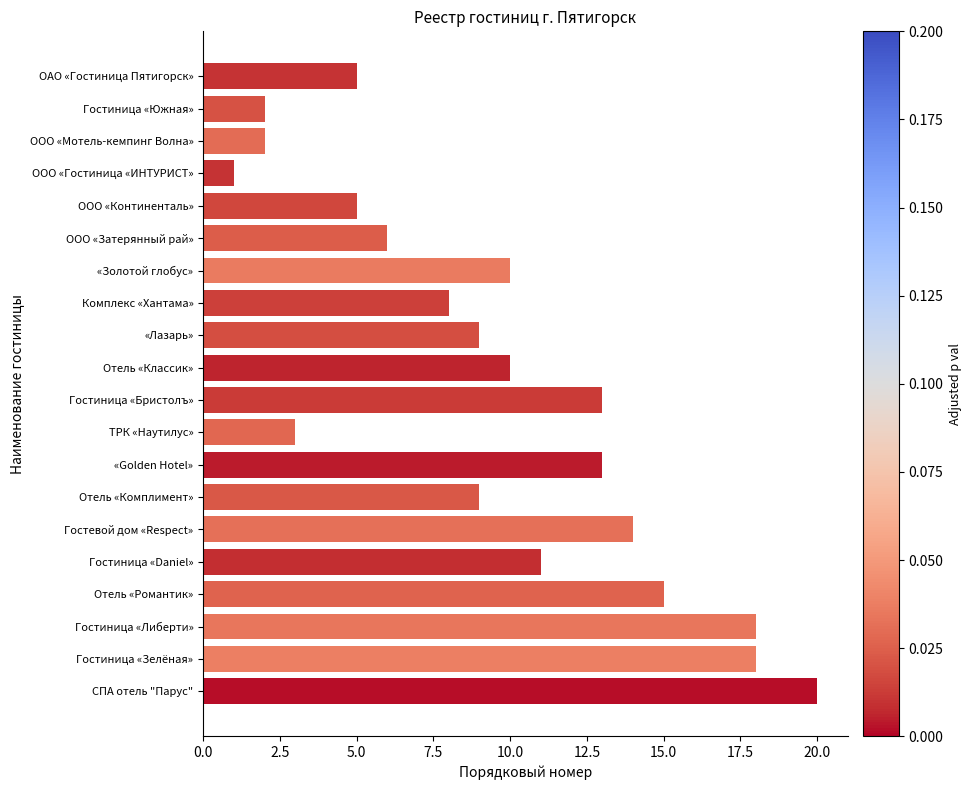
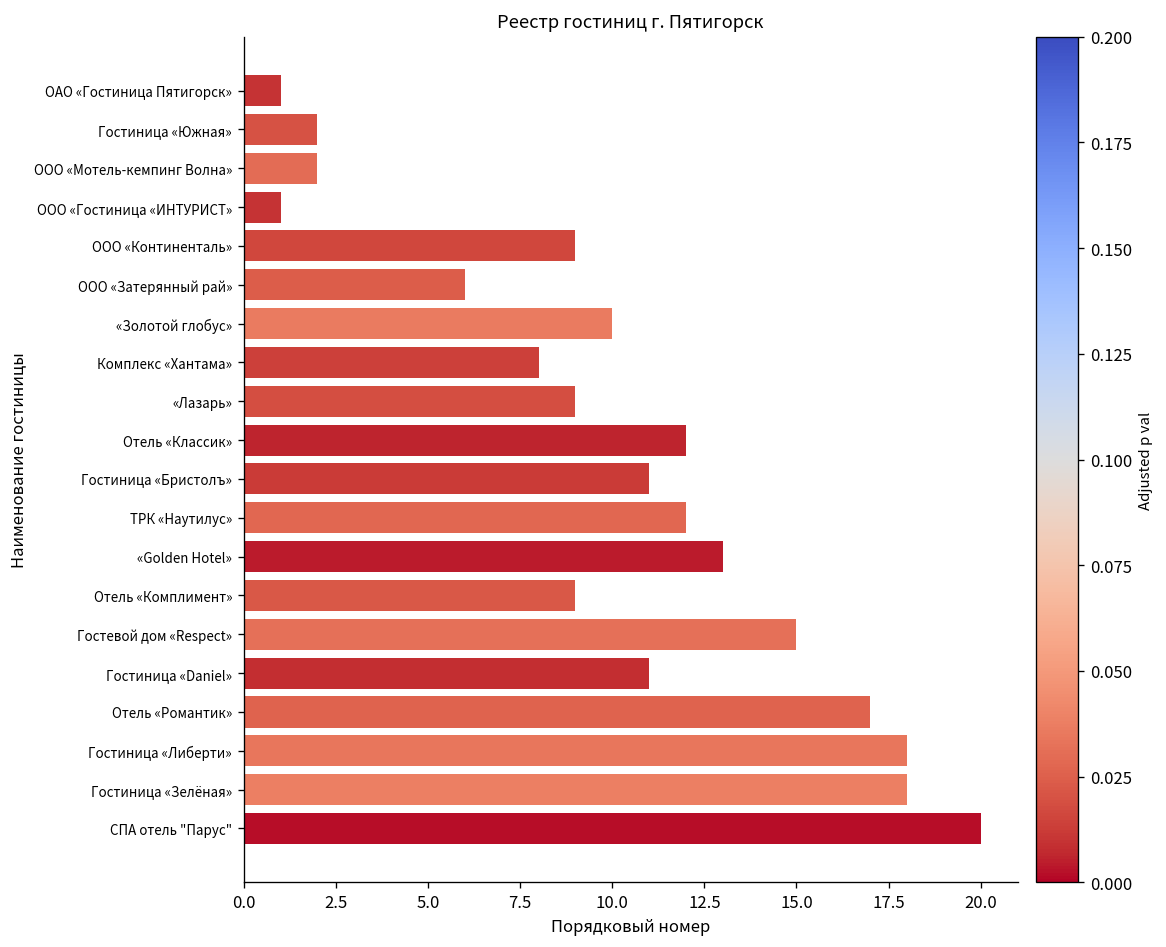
  {
-   "ОАО «Гостиница Пятигорск»": 5,
+   "ОАО «Гостиница Пятигорск»": 1,
    "Гостиница «Южная»": 2,
    "ООО «Мотель-кемпинг Волна»": 2,
    "ООО «Гостиница «ИНТУРИСТ»": 1,
-   "ООО «Континенталь»": 5,
+   "ООО «Континенталь»": 9,
    "ООО «Затерянный рай»": 6,
    "«Золотой глобус»": 10,
    "Комплекс «Хантама»": 8,
    "«Лазарь»": 9,
-   "Отель «Классик»": 10,
-   "Гостиница «Бристолъ»": 13,
-   "ТРК «Наутилус»": 3,
+   "Отель «Классик»": 12,
+   "Гостиница «Бристолъ»": 11,
+   "ТРК «Наутилус»": 12,
    "«Golden Hotel»": 13,
    "Отель «Комплимент»": 9,
-   "Гостевой дом «Respect»": 14,
+   "Гостевой дом «Respect»": 15,
    "Гостиница «Daniel»": 11,
-   "Отель «Романтик»": 15,
+   "Отель «Романтик»": 17,
    "Гостиница «Либерти»": 18,
    "Гостиница «Зелёная»": 18,
    "СПА отель \"Парус\"": 20
  }
